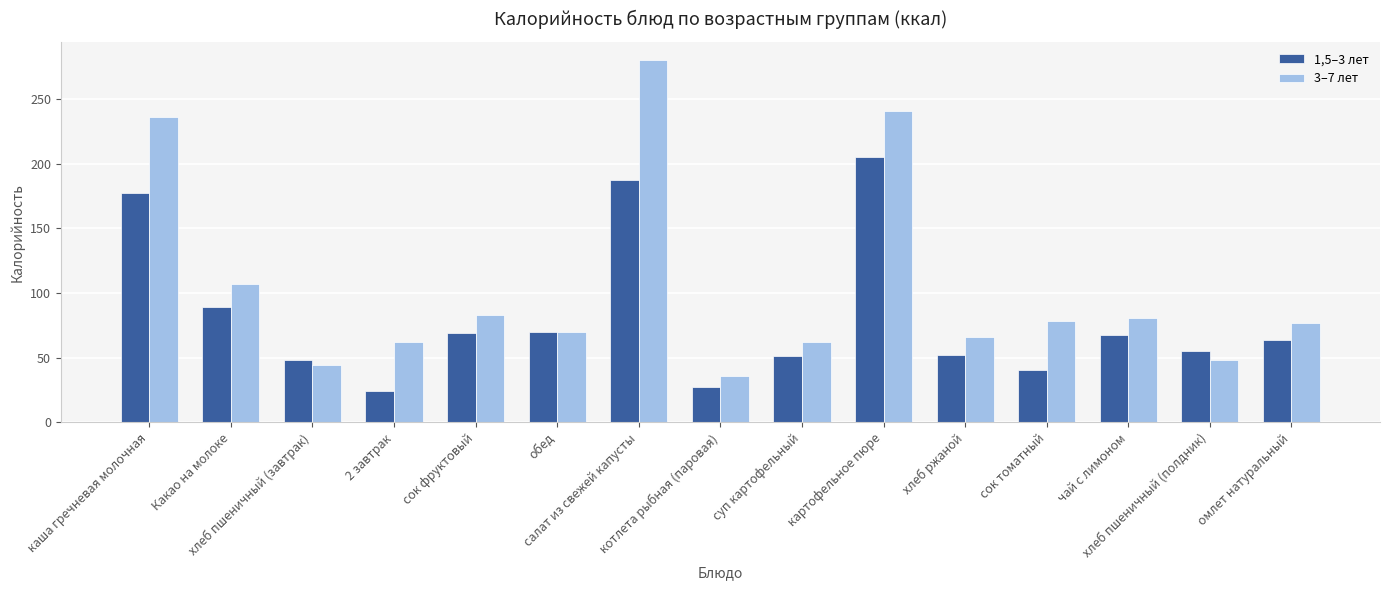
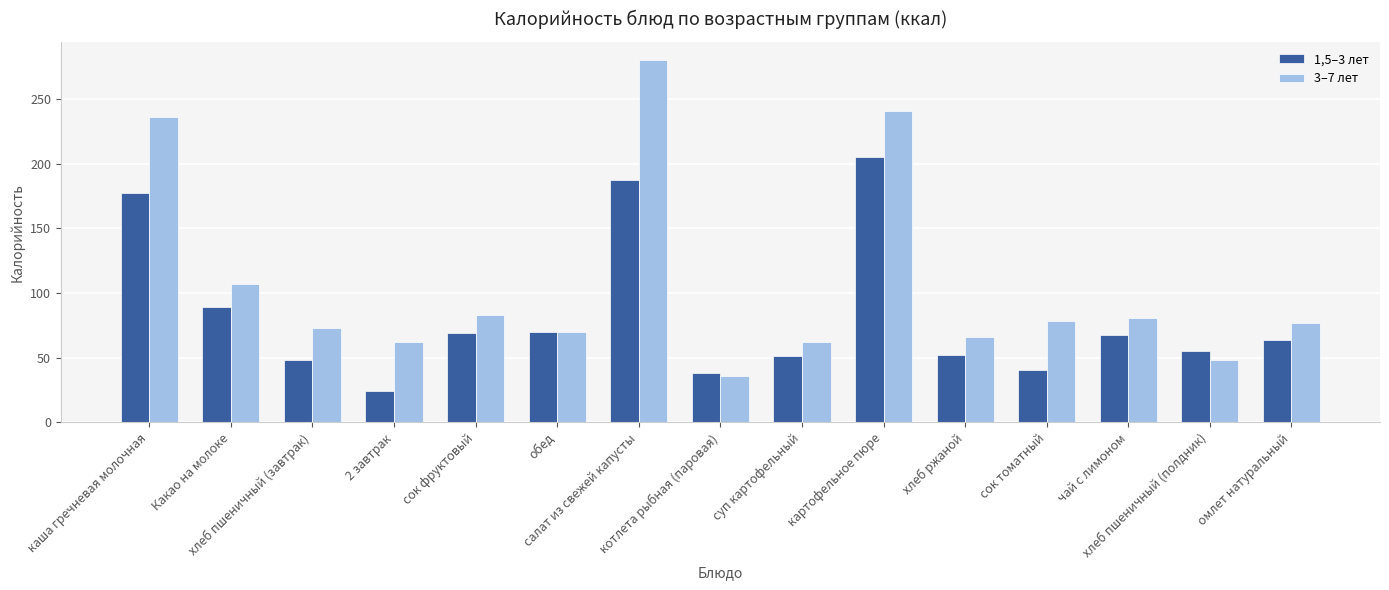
  {
    "1,5–3 лет": {
      "каша гречневая молочная": 177,
      "Какао на молоке": 89,
      "хлеб пшеничный (завтрак)": 48,
      "2 завтрак": 24,
      "сок фруктовый": 69,
      "обед": 70,
      "салат из свежей капусты": 187,
-     "котлета рыбная (паровая)": 27,
+     "котлета рыбная (паровая)": 38,
      "суп картофельный": 51,
      "картофельное пюре": 205,
      "хлеб ржаной": 52,
      "сок томатный": 41,
      "чай с лимоном": 68,
      "хлеб пшеничный (полдник)": 55,
      "омлет натуральный": 64
    },
    "3–7 лет": {
      "каша гречневая молочная": 236,
      "Какао на молоке": 107,
-     "хлеб пшеничный (завтрак)": 44,
+     "хлеб пшеничный (завтрак)": 73,
      "2 завтрак": 62,
      "сок фруктовый": 83,
      "обед": 70,
      "салат из свежей капусты": 280,
      "котлета рыбная (паровая)": 36,
      "суп картофельный": 62,
      "картофельное пюре": 241,
      "хлеб ржаной": 66,
      "сок томатный": 79,
      "чай с лимоном": 81,
      "хлеб пшеничный (полдник)": 48,
      "омлет натуральный": 77
    }
  }
